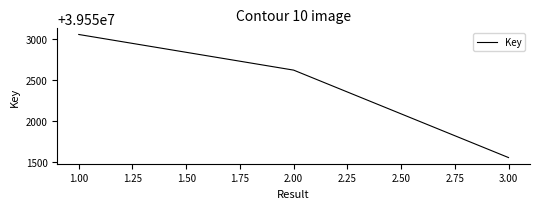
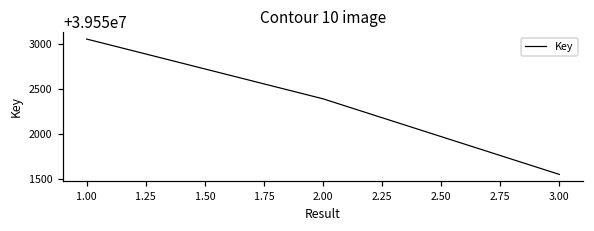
  {
    "1.00": 39553100,
-   "2.00": 39552600,
+   "2.00": 39552400,
    "3.00": 39551500
  }
